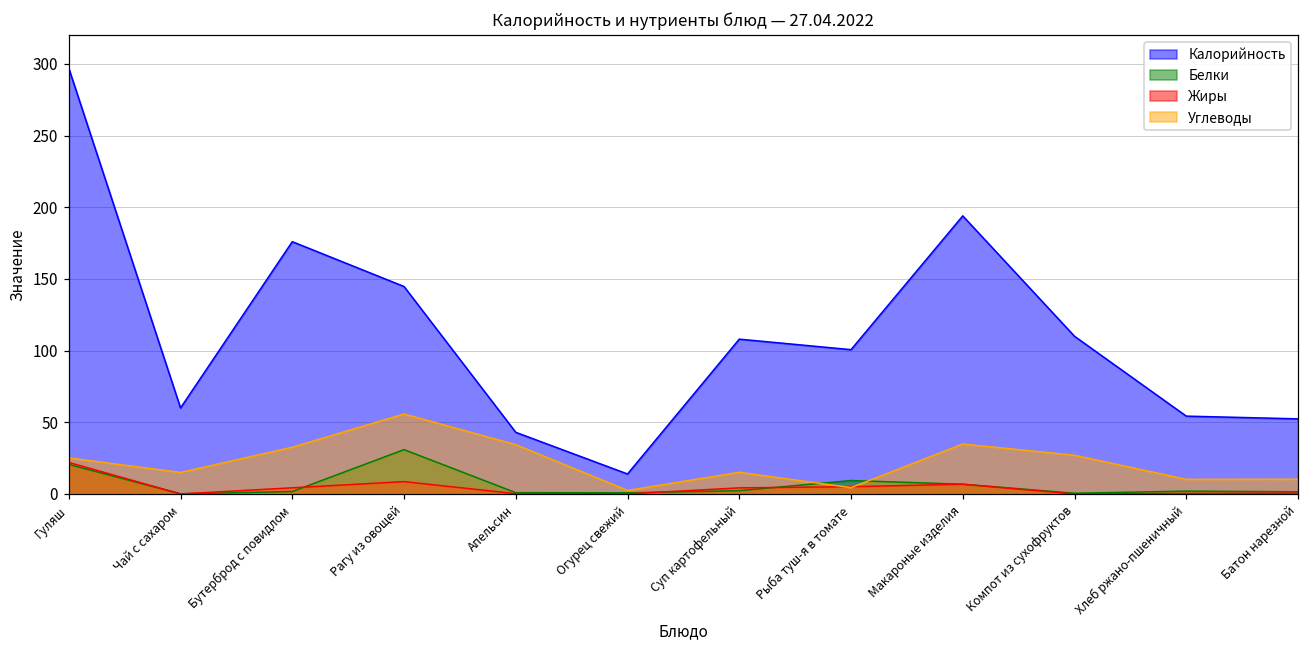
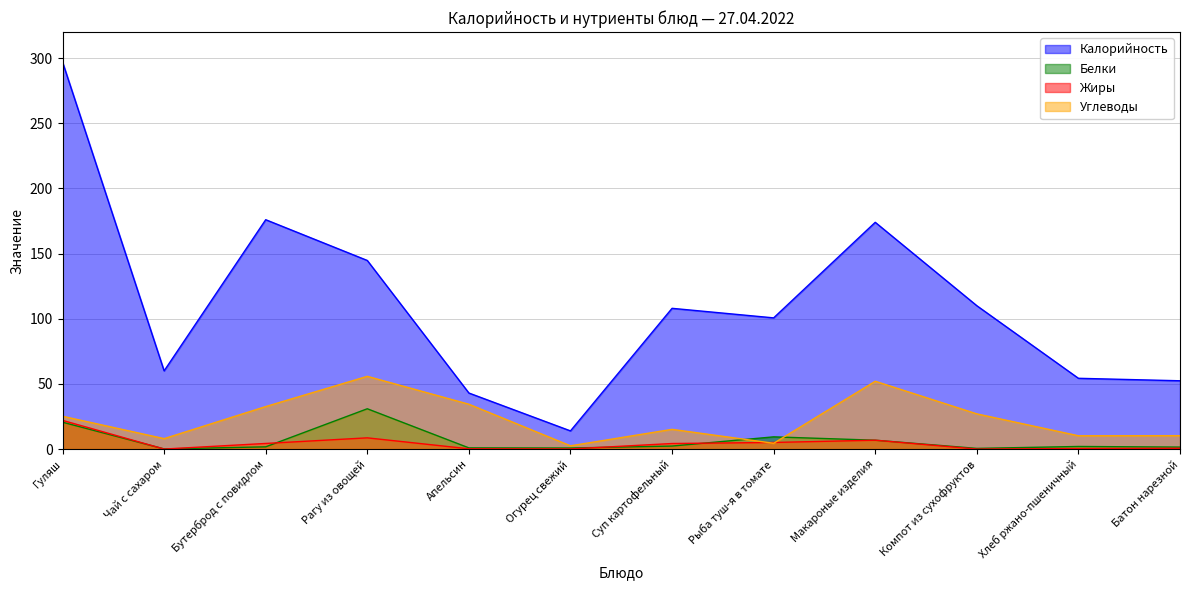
  {
    "Калорийность": {
      "Гуляш": 297,
      "Чай с сахаром": 60,
      "Бутерброд с повидлом": 176,
      "Рагу из овощей": 145,
      "Апельсин": 43,
      "Огурец свежий": 14,
      "Суп картофельный": 108,
      "Рыба туш-я в томате": 101,
-     "Макароные изделия": 194,
+     "Макароные изделия": 174,
      "Компот из сухофруктов": 110,
      "Хлеб ржано-пшеничный": 54,
      "Батон нарезной": 52
    },
    "Белки": {
      "Бутерброд с повидлом": 2,
      "Рагу из овощей": 31,
      "Суп картофельный": 2,
      "Рыба туш-я в томате": 9
    },
    "Жиры": {
      "Бутерброд с повидлом": 4,
      "Рагу из овощей": 9,
      "Суп картофельный": 4
    },
    "Углеводы": {
      "Гуляш": 25,
-     "Чай с сахаром": 15,
+     "Чай с сахаром": 8,
      "Бутерброд с повидлом": 33,
      "Рагу из овощей": 56,
      "Апельсин": 34,
      "Суп картофельный": 15,
-     "Макароные изделия": 35,
+     "Макароные изделия": 52,
      "Компот из сухофруктов": 27,
      "Хлеб ржано-пшеничный": 10,
      "Батон нарезной": 10
    }
  }
